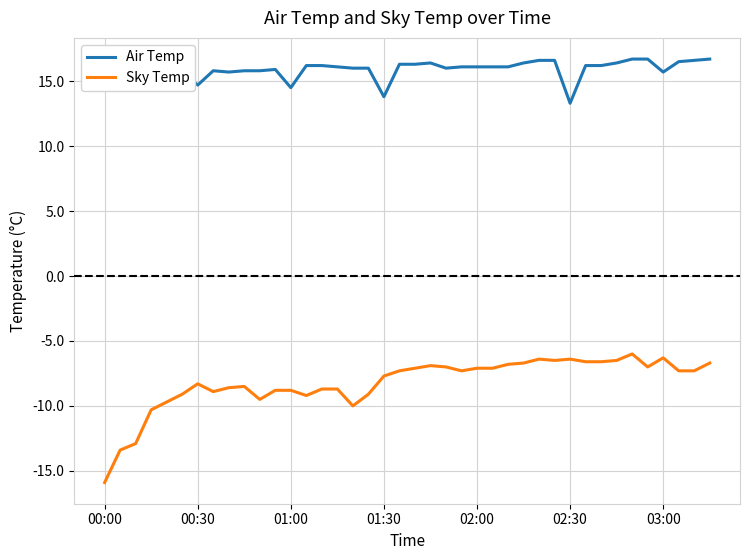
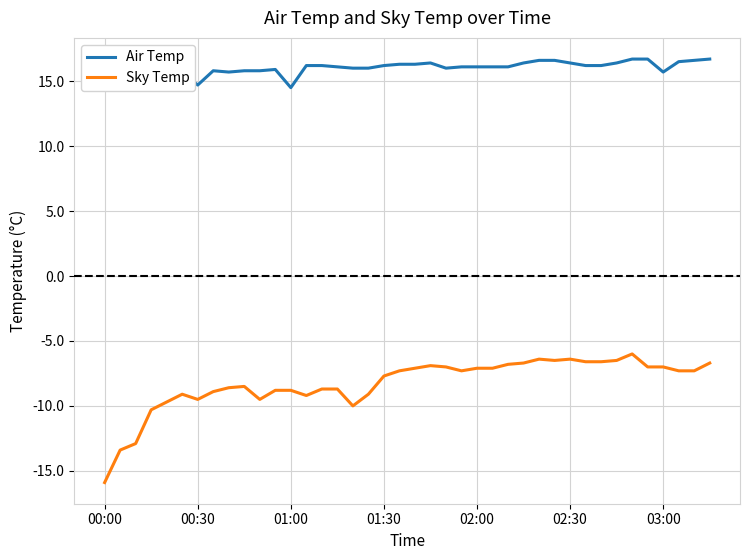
  {
    "Air Temp": {
      "00:30": 14.7,
      "01:00": 14.5,
-     "01:30": 13.8,
+     "01:30": 16.2,
      "02:00": 16.1,
-     "02:30": 13.3,
+     "02:30": 16.4,
      "03:00": 15.7
    },
    "Sky Temp": {
      "00:00": -15.9,
-     "00:30": -8.3,
+     "00:30": -9.5,
      "01:00": -8.8,
      "01:30": -7.7,
      "02:00": -7.1,
      "02:30": -6.4,
-     "03:00": -6.3
+     "03:00": -7.0
    }
  }
